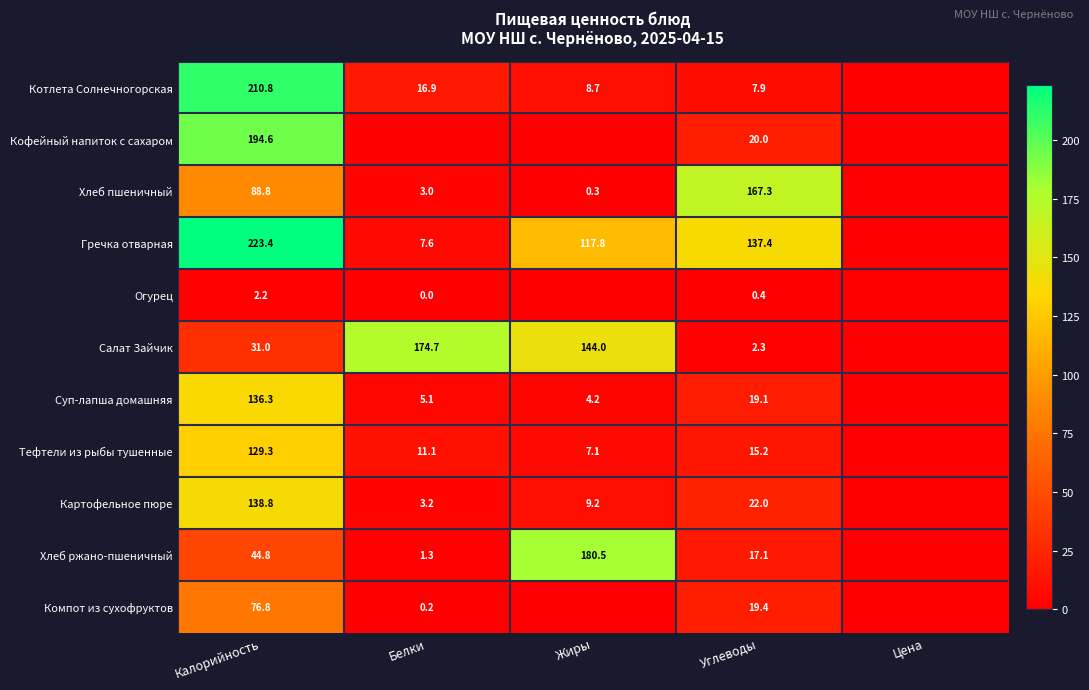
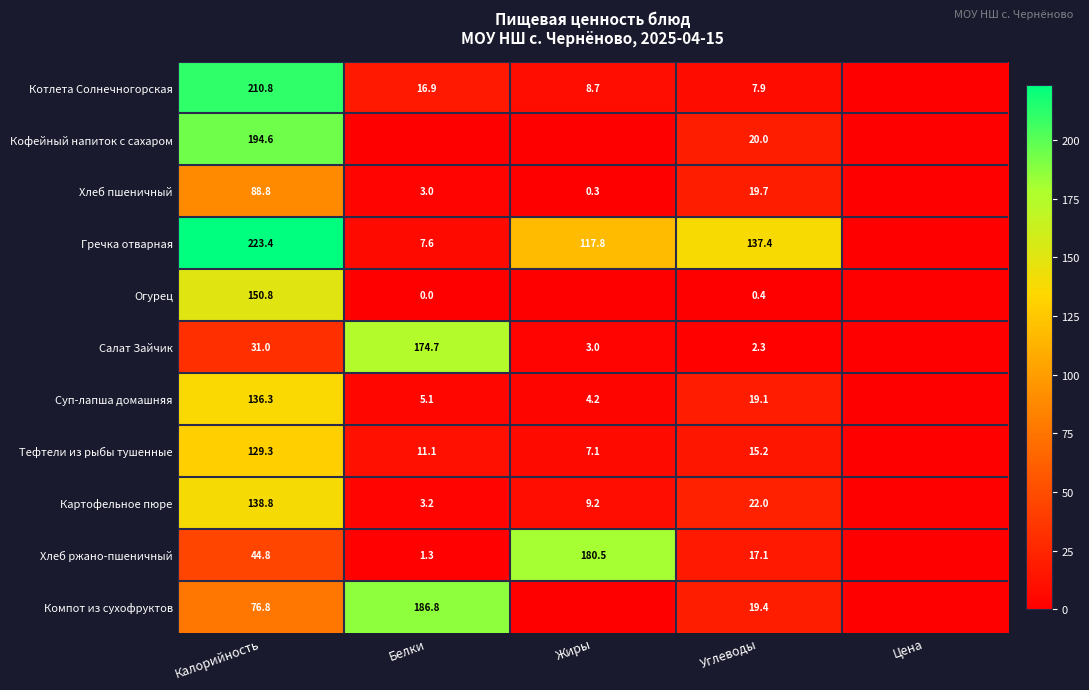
  {
    "Котлета Солнечногорская": {
      "Калорийность": 210.8,
      "Белки": 16.9,
      "Жиры": 8.7,
      "Углеводы": 7.9
    },
    "Кофейный напиток с сахаром": {
      "Калорийность": 194.6,
      "Углеводы": 20.0
    },
    "Хлеб пшеничный": {
      "Калорийность": 88.8,
      "Белки": 3.0,
      "Жиры": 0.3,
-     "Углеводы": 167.3
+     "Углеводы": 19.7
    },
    "Гречка отварная": {
      "Калорийность": 223.4,
      "Белки": 7.6,
      "Жиры": 117.8,
      "Углеводы": 137.4
    },
    "Огурец": {
-     "Калорийность": 2.2,
+     "Калорийность": 150.8,
      "Белки": 0.0,
      "Углеводы": 0.4
    },
    "Салат Зайчик": {
      "Калорийность": 31.0,
      "Белки": 174.7,
-     "Жиры": 144.0,
+     "Жиры": 3.0,
      "Углеводы": 2.3
    },
    "Суп-лапша домашняя": {
      "Калорийность": 136.3,
      "Белки": 5.1,
      "Жиры": 4.2,
      "Углеводы": 19.1
    },
    "Тефтели из рыбы тушенные": {
      "Калорийность": 129.3,
      "Белки": 11.1,
      "Жиры": 7.1,
      "Углеводы": 15.2
    },
    "Картофельное пюре": {
      "Калорийность": 138.8,
      "Белки": 3.2,
      "Жиры": 9.2,
      "Углеводы": 22.0
    },
    "Хлеб ржано-пшеничный": {
      "Калорийность": 44.8,
      "Белки": 1.3,
      "Жиры": 180.5,
      "Углеводы": 17.1
    },
    "Компот из сухофруктов": {
      "Калорийность": 76.8,
-     "Белки": 0.2,
+     "Белки": 186.8,
      "Углеводы": 19.4
    }
  }
